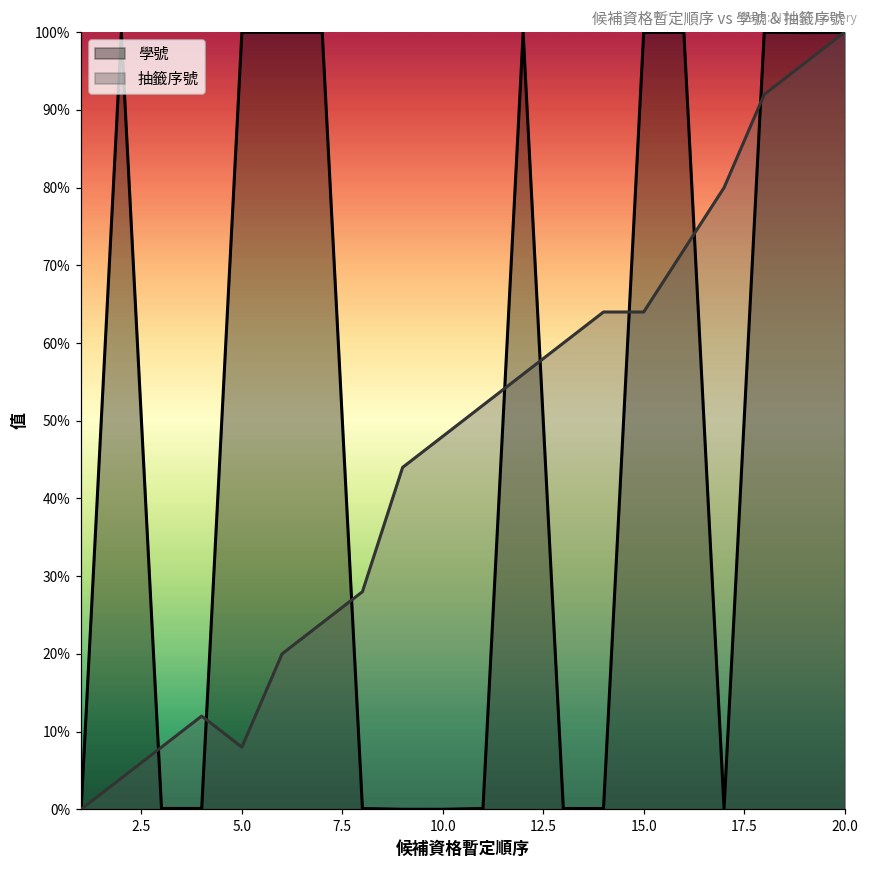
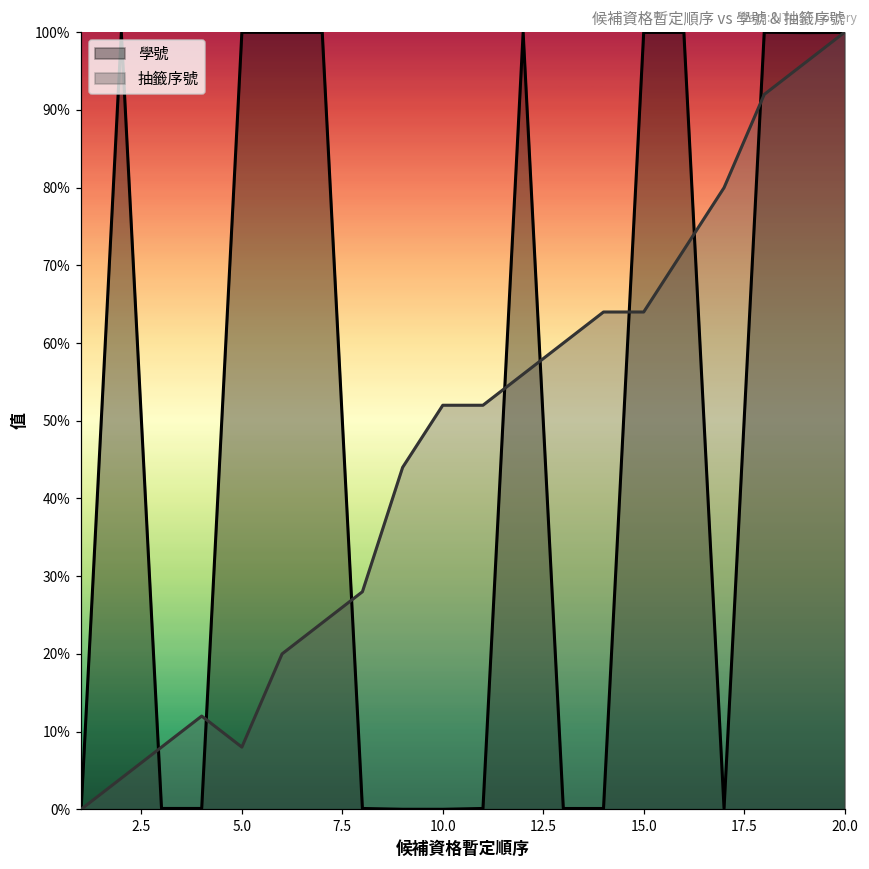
  {
    "學號": {
      "5.0": "100%",
      "10.0": "0%",
      "15.0": "100%"
    },
    "抽籤序號": {
      "5.0": "8%",
-     "10.0": "48%",
+     "10.0": "52%",
      "15.0": "64%"
    }
  }
